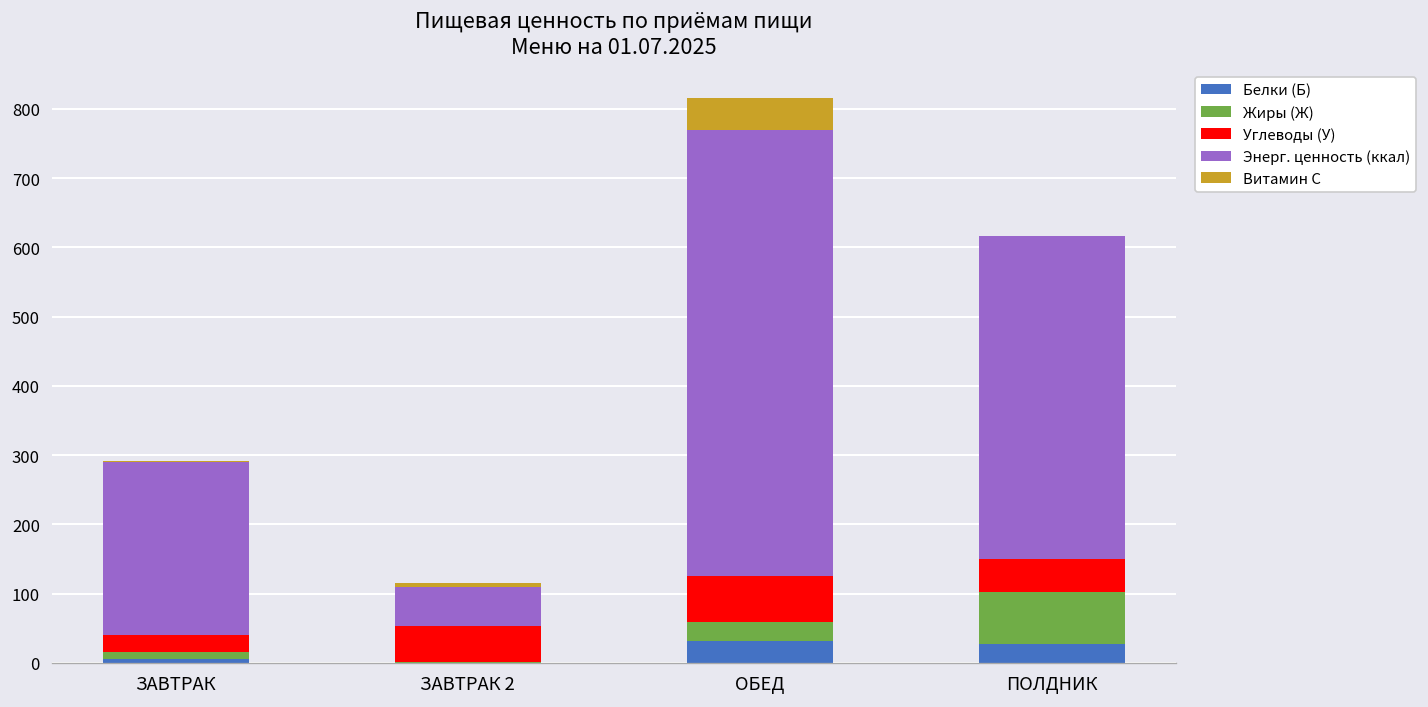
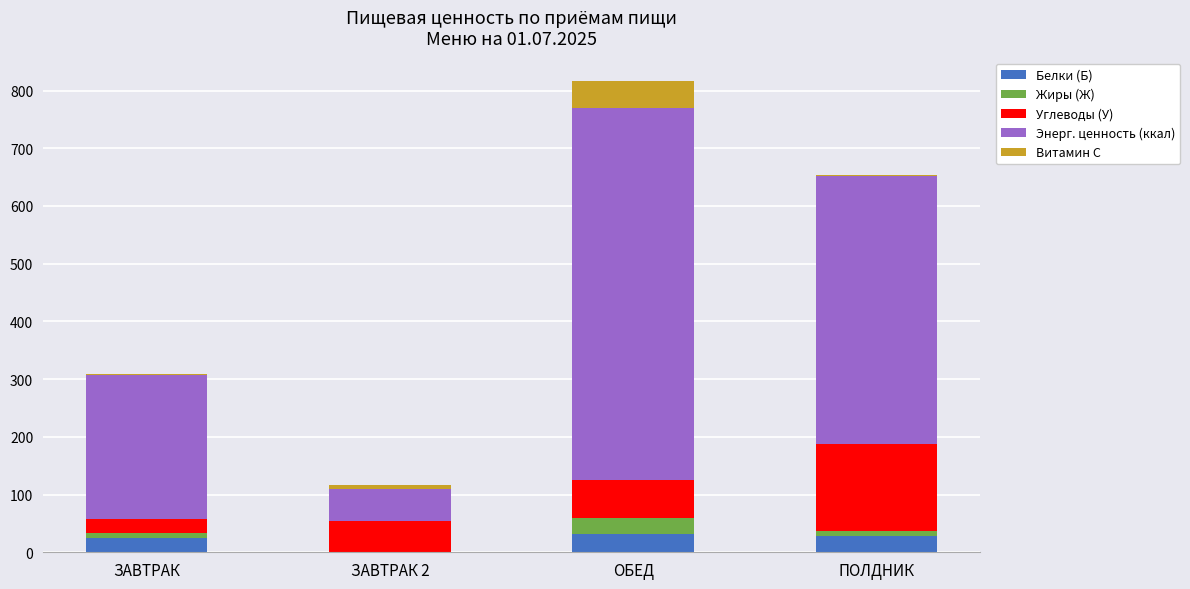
  {
    "Белки (Б)": {
-     "ЗАВТРАК": 10,
+     "ЗАВТРАК": 20,
      "ОБЕД": 30,
      "ПОЛДНИК": 30
    },
    "Жиры (Ж)": {
      "ЗАВТРАК": 10,
      "ОБЕД": 30,
-     "ПОЛДНИК": 70
+     "ПОЛДНИК": 10
    },
    "Углеводы (У)": {
      "ЗАВТРАК": 20,
      "ЗАВТРАК 2": 50,
      "ОБЕД": 70,
-     "ПОЛДНИК": 50
+     "ПОЛДНИК": 150
    },
    "Энерг. ценность (ккал)": {
      "ЗАВТРАК": 250,
      "ЗАВТРАК 2": 60,
      "ОБЕД": 640,
      "ПОЛДНИК": 470
    },
    "Витамин С": {
      "ЗАВТРАК 2": 10,
      "ОБЕД": 50
    }
  }
